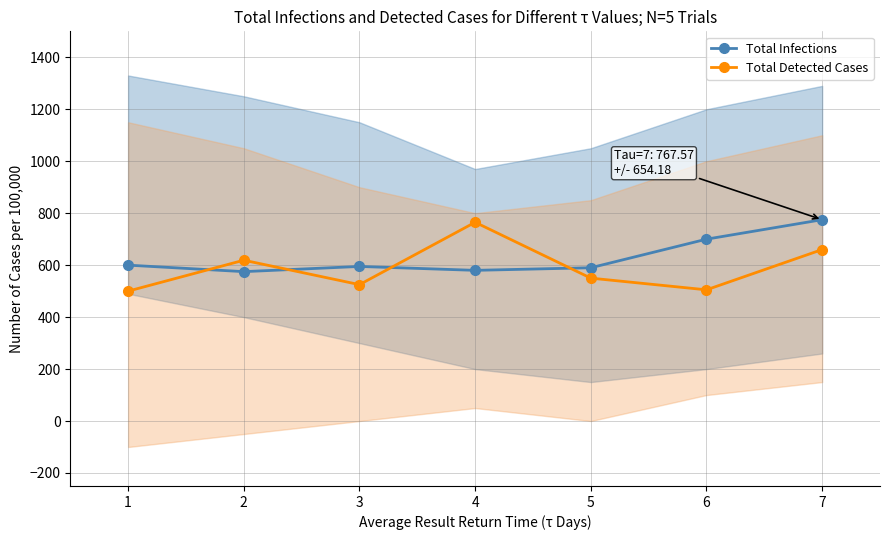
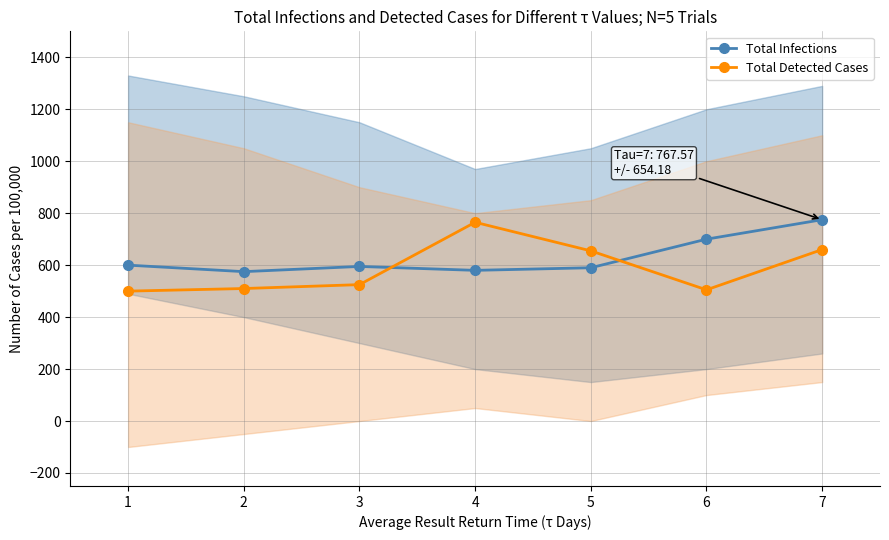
  {
    "Total Detected Cases": {
      "1": 500,
-     "2": 620,
+     "2": 510,
      "3": 530,
      "4": 770,
-     "5": 550,
+     "5": 660,
      "6": 510,
      "7": 660
    }
  }
